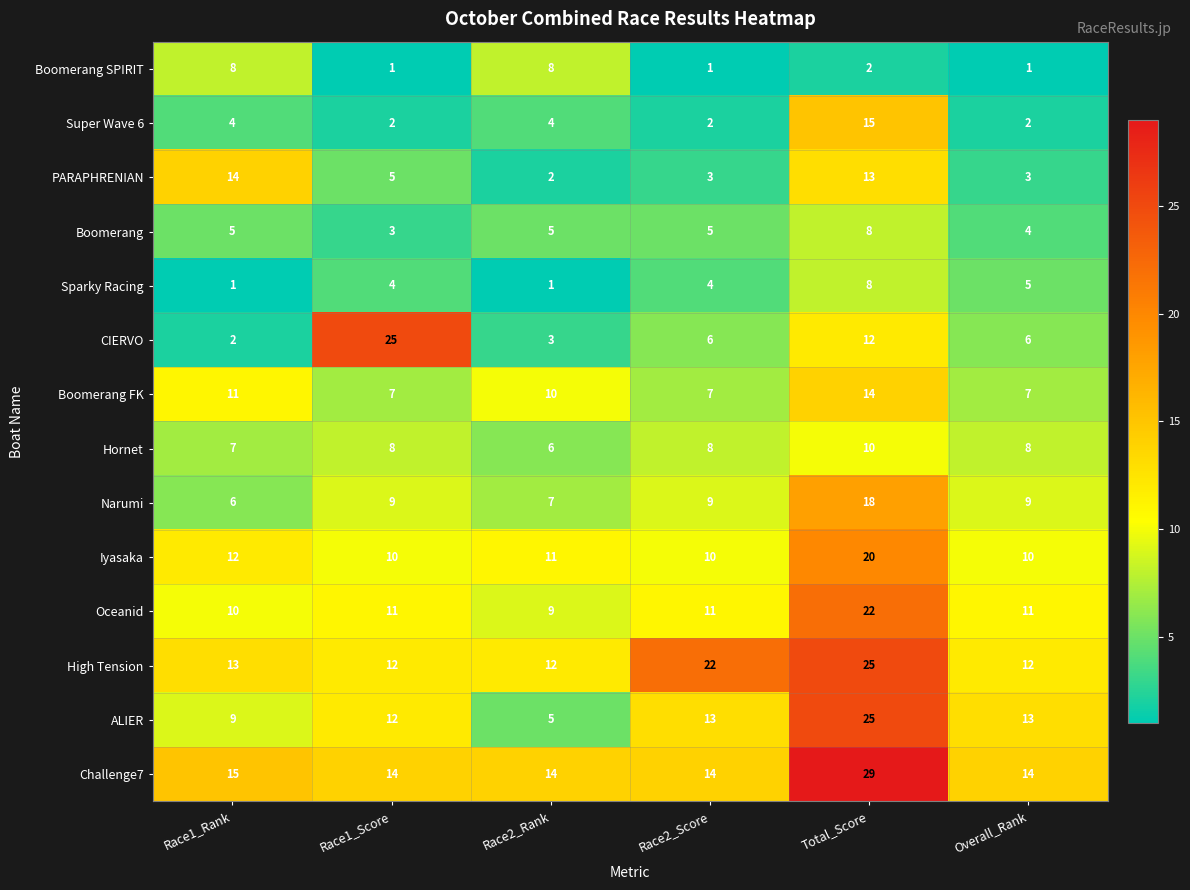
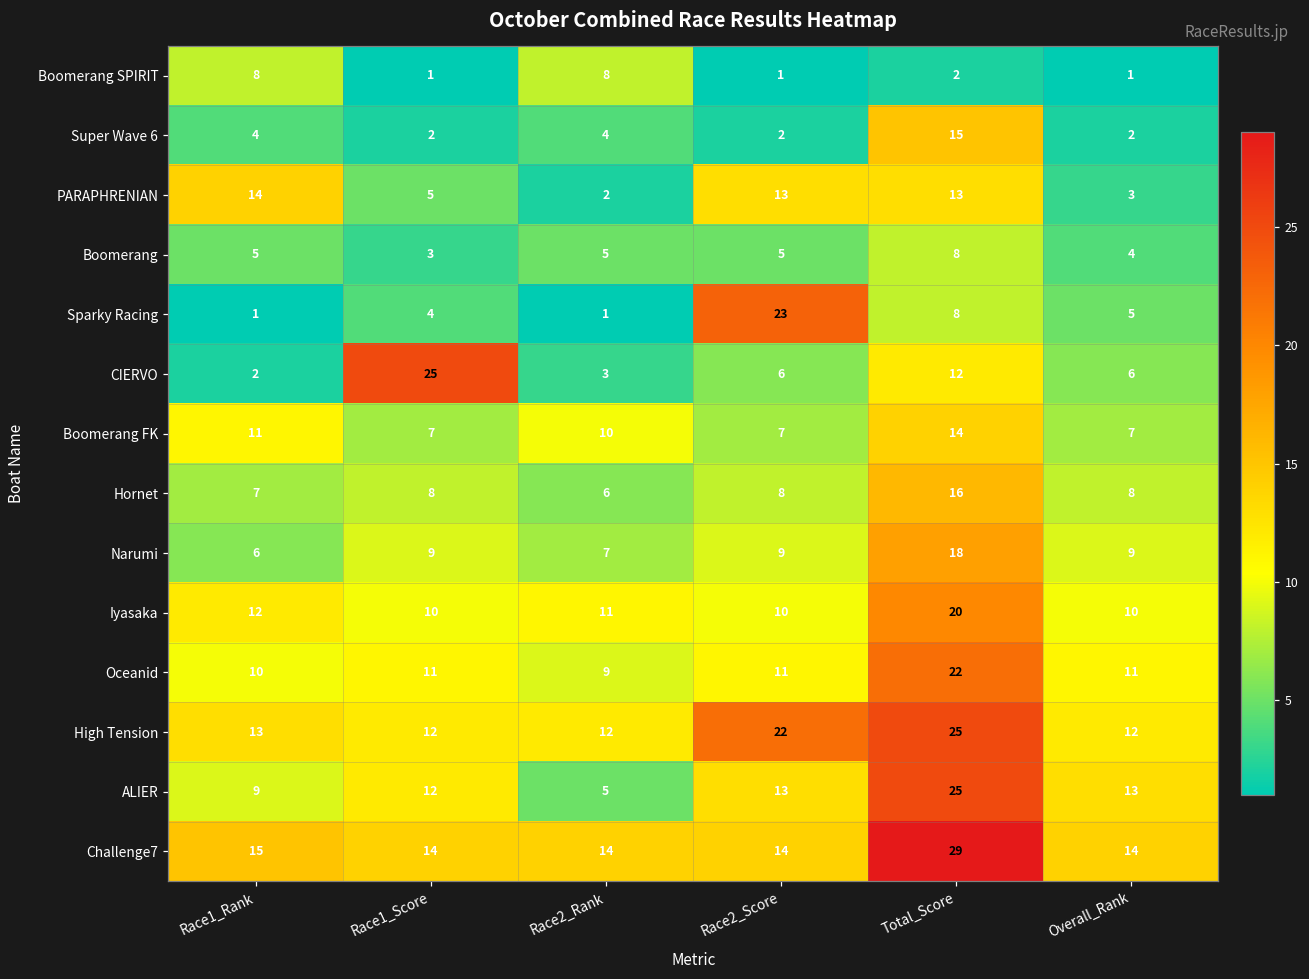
  {
    "Boomerang SPIRIT": {
      "Race1_Rank": 8,
      "Race1_Score": 1,
      "Race2_Rank": 8,
      "Race2_Score": 1,
      "Total_Score": 2,
      "Overall_Rank": 1
    },
    "Super Wave 6": {
      "Race1_Rank": 4,
      "Race1_Score": 2,
      "Race2_Rank": 4,
      "Race2_Score": 2,
      "Total_Score": 15,
      "Overall_Rank": 2
    },
    "PARAPHRENIAN": {
      "Race1_Rank": 14,
      "Race1_Score": 5,
      "Race2_Rank": 2,
-     "Race2_Score": 3,
+     "Race2_Score": 13,
      "Total_Score": 13,
      "Overall_Rank": 3
    },
    "Boomerang": {
      "Race1_Rank": 5,
      "Race1_Score": 3,
      "Race2_Rank": 5,
      "Race2_Score": 5,
      "Total_Score": 8,
      "Overall_Rank": 4
    },
    "Sparky Racing": {
      "Race1_Rank": 1,
      "Race1_Score": 4,
      "Race2_Rank": 1,
-     "Race2_Score": 4,
+     "Race2_Score": 23,
      "Total_Score": 8,
      "Overall_Rank": 5
    },
    "CIERVO": {
      "Race1_Rank": 2,
      "Race1_Score": 25,
      "Race2_Rank": 3,
      "Race2_Score": 6,
      "Total_Score": 12,
      "Overall_Rank": 6
    },
    "Boomerang FK": {
      "Race1_Rank": 11,
      "Race1_Score": 7,
      "Race2_Rank": 10,
      "Race2_Score": 7,
      "Total_Score": 14,
      "Overall_Rank": 7
    },
    "Hornet": {
      "Race1_Rank": 7,
      "Race1_Score": 8,
      "Race2_Rank": 6,
      "Race2_Score": 8,
-     "Total_Score": 10,
+     "Total_Score": 16,
      "Overall_Rank": 8
    },
    "Narumi": {
      "Race1_Rank": 6,
      "Race1_Score": 9,
      "Race2_Rank": 7,
      "Race2_Score": 9,
      "Total_Score": 18,
      "Overall_Rank": 9
    },
    "Iyasaka": {
      "Race1_Rank": 12,
      "Race1_Score": 10,
      "Race2_Rank": 11,
      "Race2_Score": 10,
      "Total_Score": 20,
      "Overall_Rank": 10
    },
    "Oceanid": {
      "Race1_Rank": 10,
      "Race1_Score": 11,
      "Race2_Rank": 9,
      "Race2_Score": 11,
      "Total_Score": 22,
      "Overall_Rank": 11
    },
    "High Tension": {
      "Race1_Rank": 13,
      "Race1_Score": 12,
      "Race2_Rank": 12,
      "Race2_Score": 22,
      "Total_Score": 25,
      "Overall_Rank": 12
    },
    "ALIER": {
      "Race1_Rank": 9,
      "Race1_Score": 12,
      "Race2_Rank": 5,
      "Race2_Score": 13,
      "Total_Score": 25,
      "Overall_Rank": 13
    },
    "Challenge7": {
      "Race1_Rank": 15,
      "Race1_Score": 14,
      "Race2_Rank": 14,
      "Race2_Score": 14,
      "Total_Score": 29,
      "Overall_Rank": 14
    }
  }
